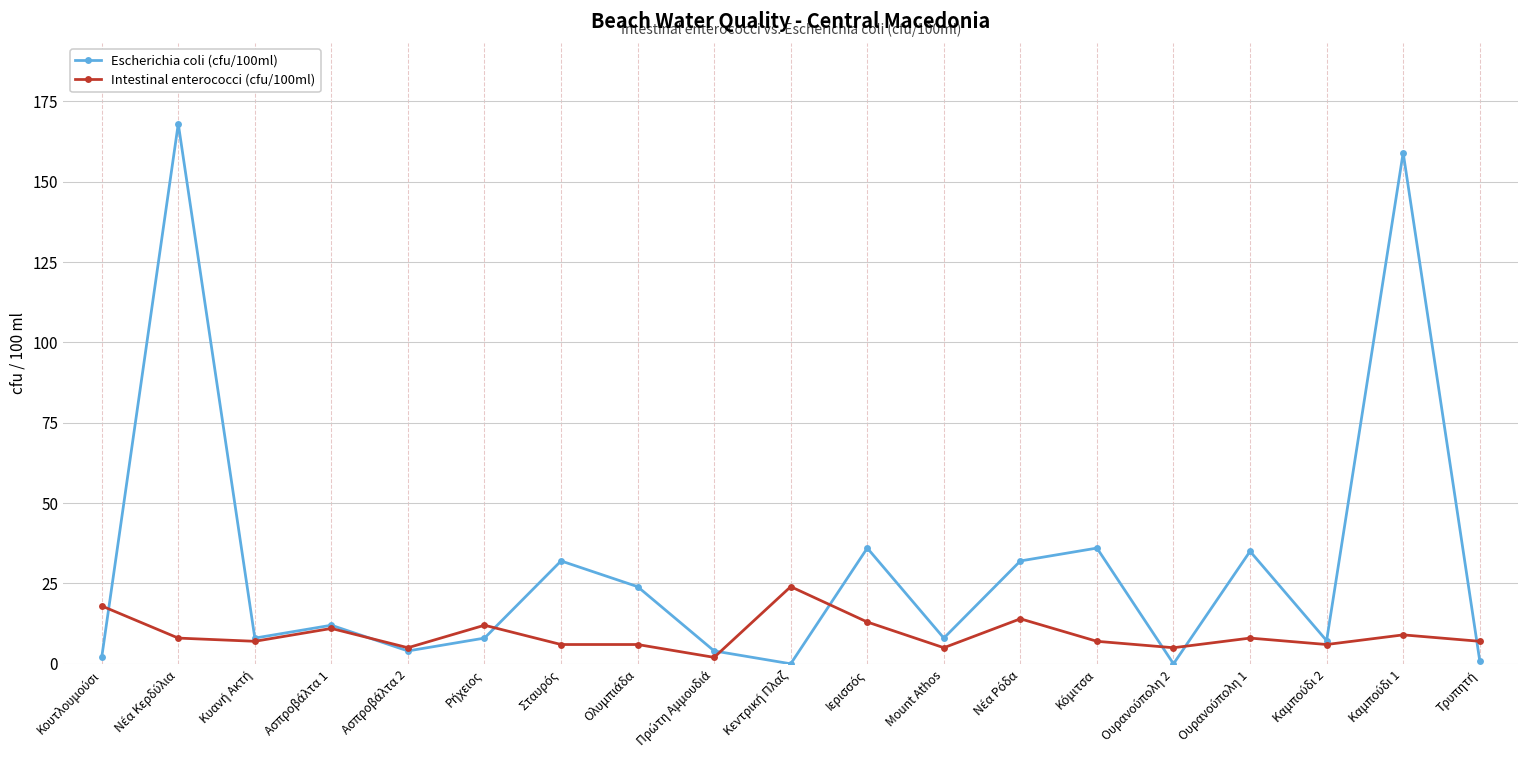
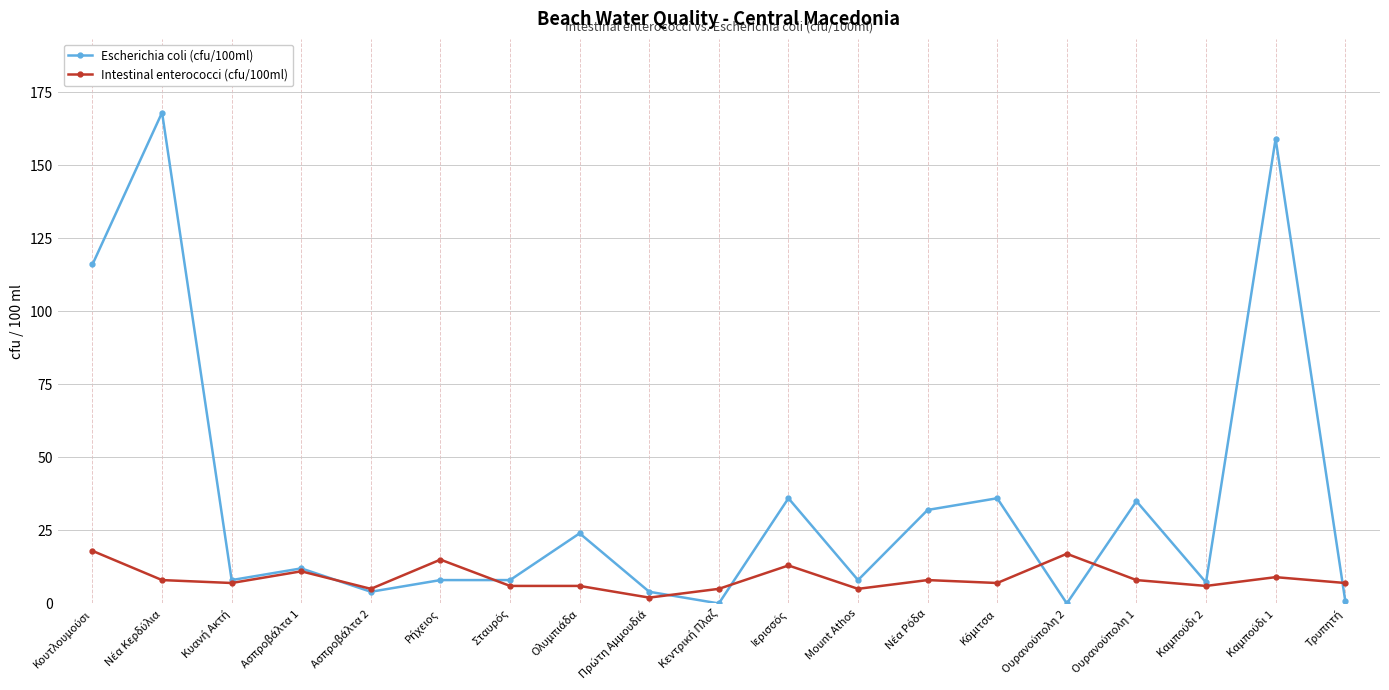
  {
    "Escherichia coli (cfu/100ml)": {
-     "Κουτλουμούσι": 2,
+     "Κουτλουμούσι": 116,
      "Νέα Κερδύλια": 168,
      "Κυανή Ακτή": 8,
      "Ασπροβάλτα 1": 12,
      "Ασπροβάλτα 2": 4,
      "Ρήχειος": 8,
-     "Σταυρός": 32,
+     "Σταυρός": 8,
      "Ολυμπιάδα": 24,
      "Πρώτη Αμμουδιά": 4,
      "Κεντρική Πλαζ": 0,
      "Ιερισσός": 36,
      "Mount Athos": 8,
      "Νέα Ρόδα": 32,
      "Κόμιτσα": 36,
      "Ουρανούπολη 2": 0,
      "Ουρανούπολη 1": 35,
      "Καμπούδι 2": 7,
      "Καμπούδι 1": 159,
      "Τρυπητή": 1
    },
    "Intestinal enterococci (cfu/100ml)": {
      "Κουτλουμούσι": 18,
      "Νέα Κερδύλια": 8,
      "Κυανή Ακτή": 7,
      "Ασπροβάλτα 1": 11,
      "Ασπροβάλτα 2": 5,
-     "Ρήχειος": 12,
+     "Ρήχειος": 15,
      "Σταυρός": 6,
      "Ολυμπιάδα": 6,
      "Πρώτη Αμμουδιά": 2,
-     "Κεντρική Πλαζ": 24,
+     "Κεντρική Πλαζ": 5,
      "Ιερισσός": 13,
      "Mount Athos": 5,
-     "Νέα Ρόδα": 14,
+     "Νέα Ρόδα": 8,
      "Κόμιτσα": 7,
-     "Ουρανούπολη 2": 5,
+     "Ουρανούπολη 2": 17,
      "Ουρανούπολη 1": 8,
      "Καμπούδι 2": 6,
      "Καμπούδι 1": 9,
      "Τρυπητή": 7
    }
  }
